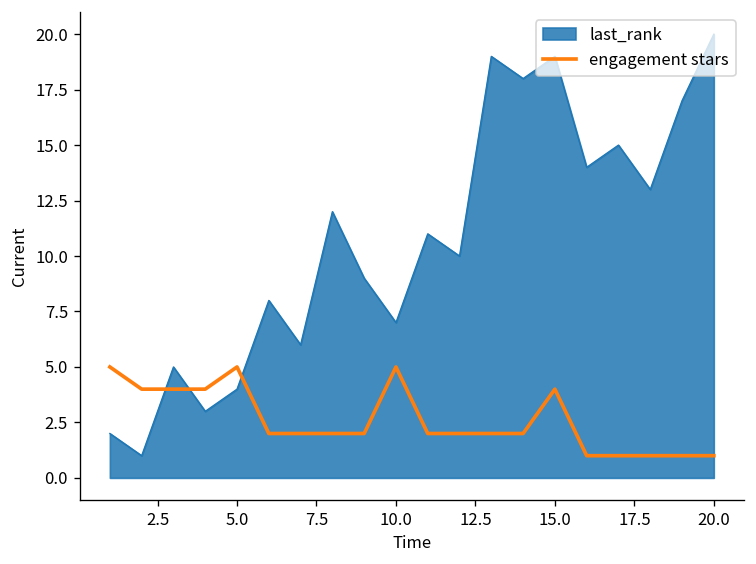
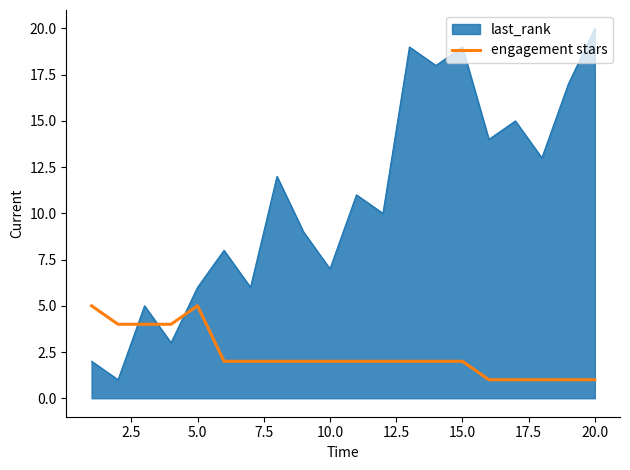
  {
    "last_rank": {
-     "5.0": 4,
+     "5.0": 6,
      "10.0": 7
    },
    "engagement stars": {
      "5.0": 5,
-     "10.0": 5,
-     "15.0": 4,
+     "10.0": 2,
+     "15.0": 2,
      "20.0": 1
    }
  }
